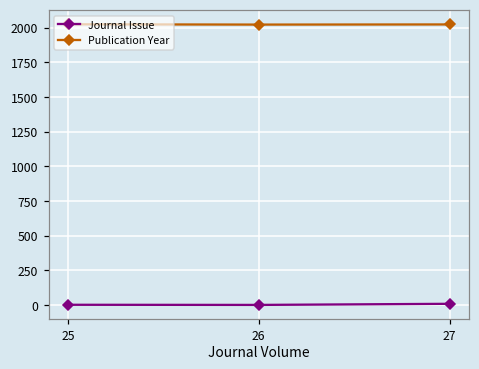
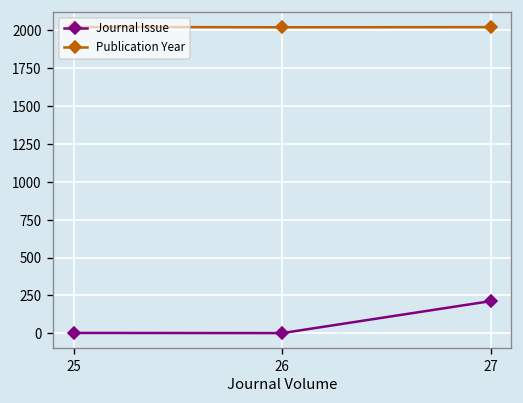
  {
    "Journal Issue": {
      "25": 0,
      "26": 0,
-     "27": 10
+     "27": 210
    },
    "Publication Year": {
      "26": 2020,
      "27": 2020
    }
  }
